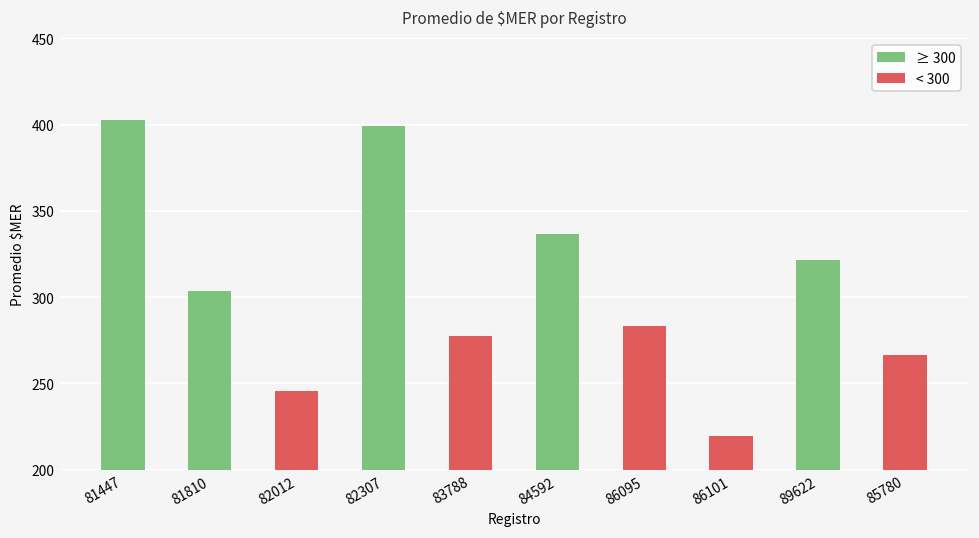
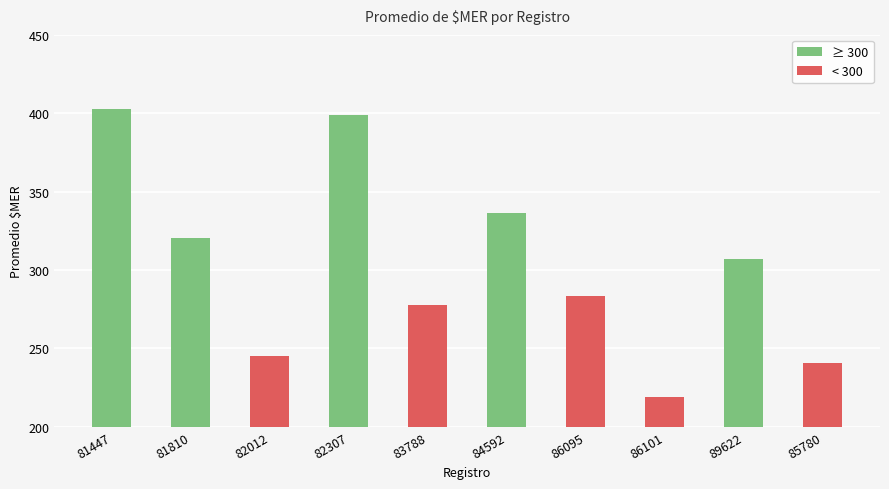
  {
    "81447": 403,
-   "81810": 303,
+   "81810": 320,
    "82012": 245,
    "82307": 399,
    "83788": 278,
    "84592": 336,
    "86095": 283,
    "86101": 219,
-   "89622": 321,
-   "85780": 266
+   "89622": 307,
+   "85780": 241
  }
